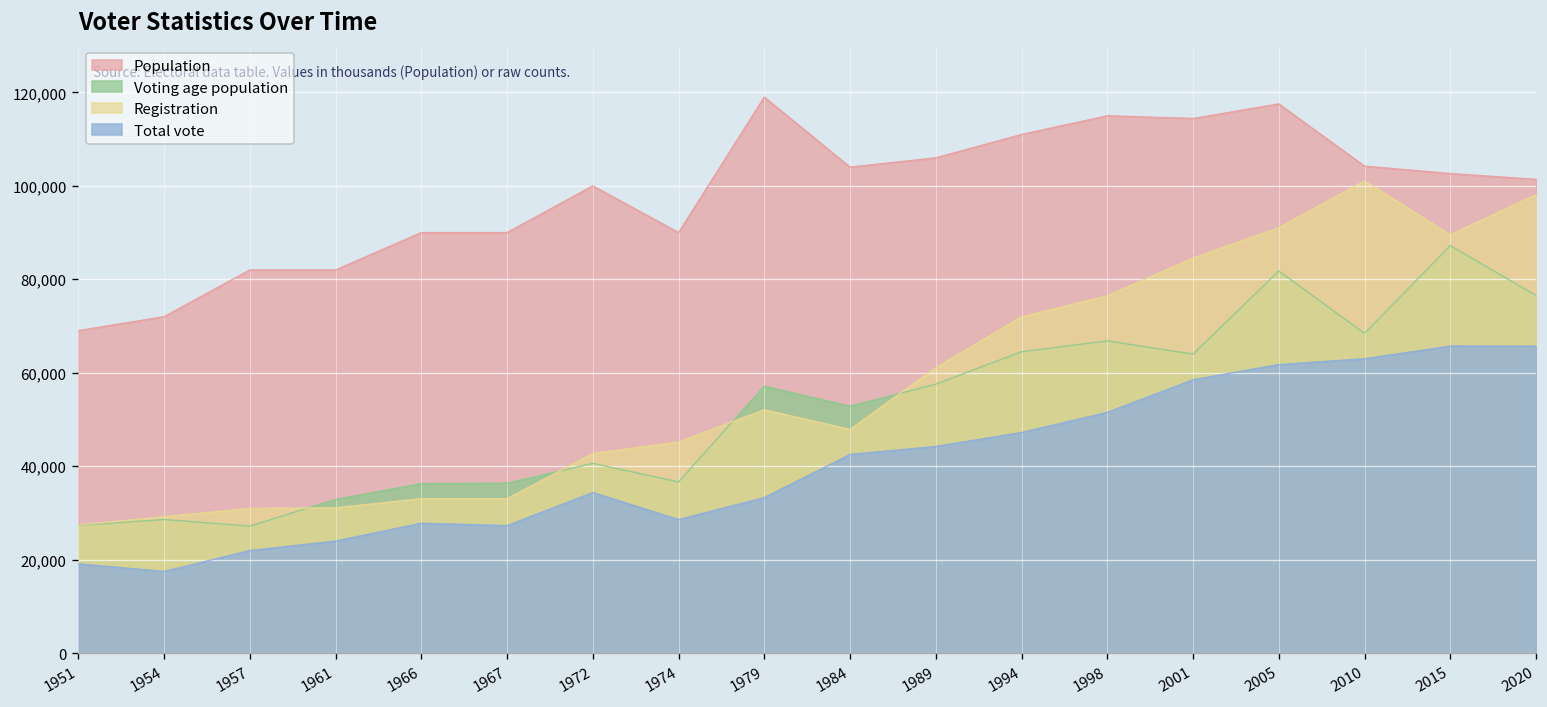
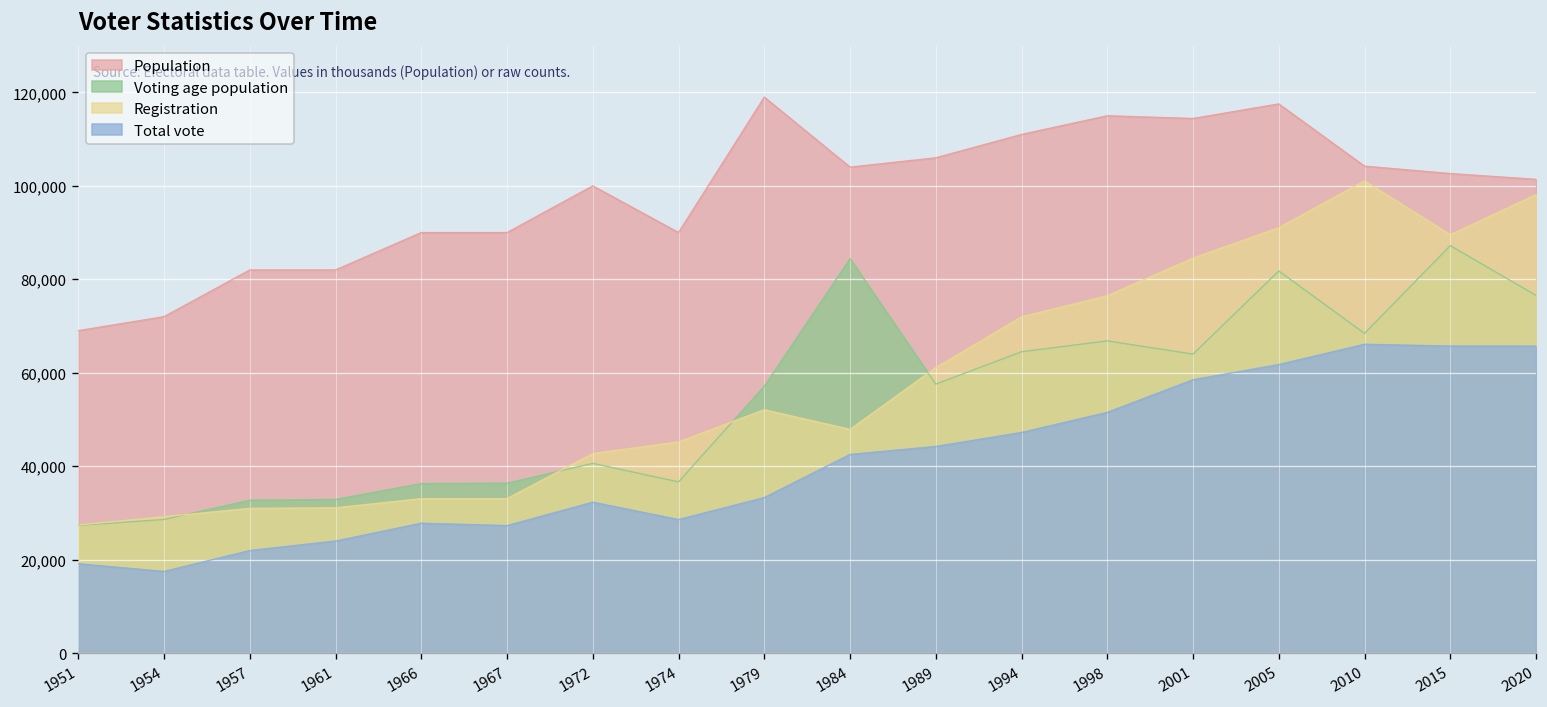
  {
    "Voting age population": {
-     "1957": "27,000",
+     "1957": "33,000",
      "1961": "33,000",
      "1966": "36,000",
      "1967": "36,000",
      "1972": "41,000",
      "1974": "37,000",
      "1979": "57,000",
-     "1984": "53,000",
+     "1984": "84,000",
      "1989": "58,000",
      "1994": "64,000",
      "1998": "67,000",
      "2001": "64,000",
      "2005": "82,000",
      "2010": "68,000",
      "2015": "87,000",
      "2020": "77,000"
    },
    "Total vote": {
      "1951": "19,000",
      "1954": "17,000",
      "1957": "22,000",
      "1961": "24,000",
      "1966": "28,000",
      "1967": "27,000",
-     "1972": "34,000",
+     "1972": "32,000",
      "1974": "29,000",
      "1979": "33,000",
      "1984": "43,000",
      "1989": "44,000",
      "1994": "47,000",
      "1998": "52,000",
      "2001": "58,000",
      "2005": "62,000",
-     "2010": "63,000",
+     "2010": "66,000",
      "2015": "66,000",
      "2020": "66,000"
    }
  }
